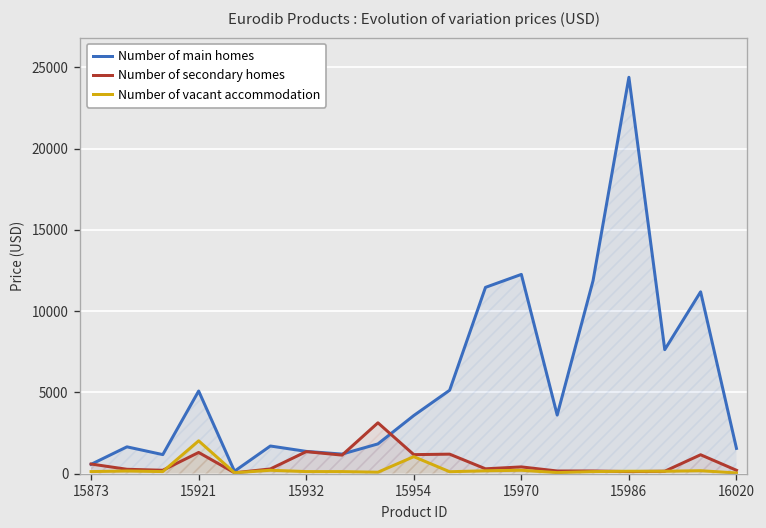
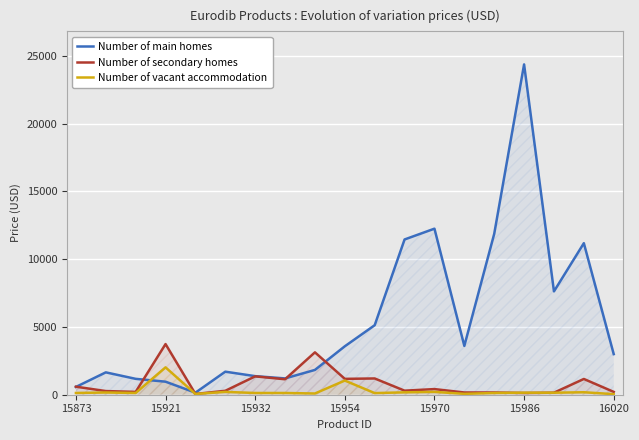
  {
    "Number of main homes": {
-     "15921": 5100,
+     "15921": 1000,
      "15954": 3600,
      "15970": 12300,
      "15986": 24400,
-     "16020": 1600
+     "16020": 3000
    },
    "Number of secondary homes": {
-     "15921": 1300,
+     "15921": 3700,
      "15970": 400
    },
    "Number of vacant accommodation": {
      "15873": 100,
      "15921": 2000,
      "15932": 100,
      "15970": 200
    }
  }
